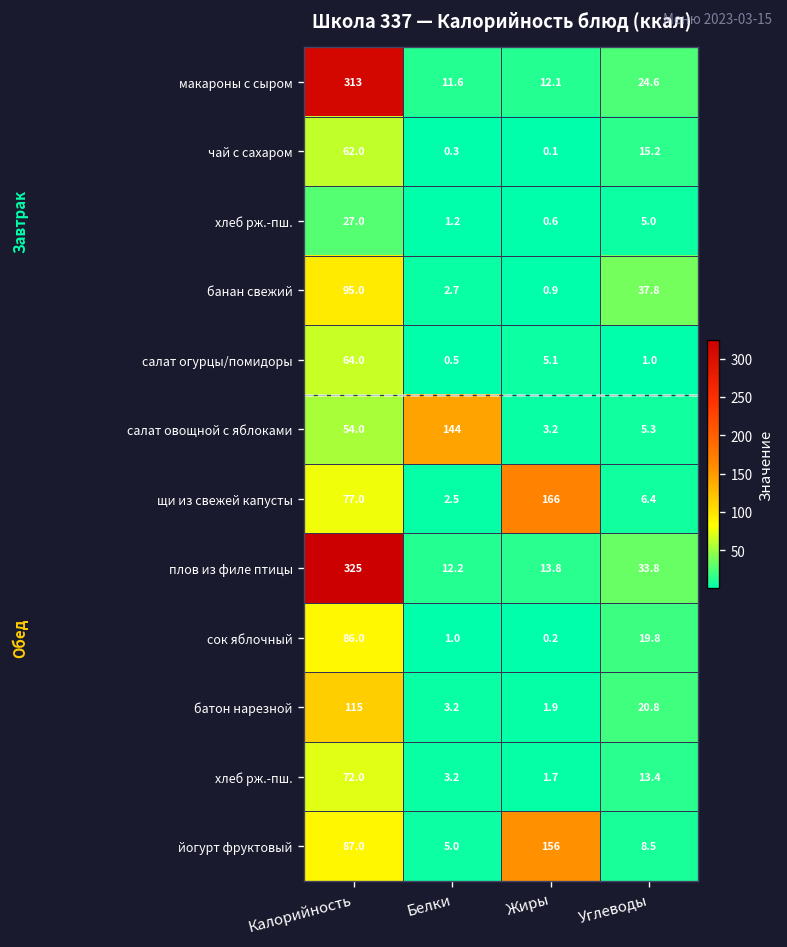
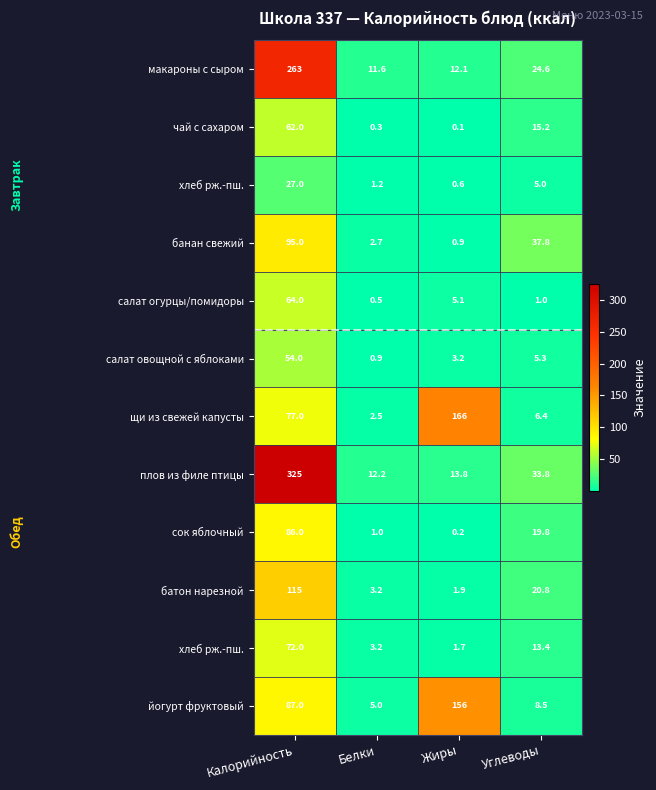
  {
    "макароны с сыром": {
-     "Калорийность": 313,
+     "Калорийность": 263,
      "Белки": 11.6,
      "Жиры": 12.1,
      "Углеводы": 24.6
    },
    "чай с сахаром": {
      "Калорийность": 62.0,
      "Белки": 0.3,
      "Жиры": 0.1,
      "Углеводы": 15.2
    },
    "банан свежий": {
      "Калорийность": 95.0,
      "Белки": 2.7,
      "Жиры": 0.9,
      "Углеводы": 37.8
    },
    "салат огурцы/помидоры": {
      "Калорийность": 64.0,
      "Белки": 0.5,
      "Жиры": 5.1,
      "Углеводы": 1.0
    },
    "салат овощной с яблоками": {
      "Калорийность": 54.0,
-     "Белки": 144,
+     "Белки": 0.9,
      "Жиры": 3.2,
      "Углеводы": 5.3
    },
    "щи из свежей капусты": {
      "Калорийность": 77.0,
      "Белки": 2.5,
      "Жиры": 166,
      "Углеводы": 6.4
    },
    "плов из филе птицы": {
      "Калорийность": 325,
      "Белки": 12.2,
      "Жиры": 13.8,
      "Углеводы": 33.8
    },
    "сок яблочный": {
      "Калорийность": 86.0,
      "Белки": 1.0,
      "Жиры": 0.2,
      "Углеводы": 19.8
    },
    "батон нарезной": {
      "Калорийность": 115,
      "Белки": 3.2,
      "Жиры": 1.9,
      "Углеводы": 20.8
    },
    "йогурт фруктовый": {
      "Калорийность": 87.0,
      "Белки": 5.0,
      "Жиры": 156,
      "Углеводы": 8.5
    }
  }
